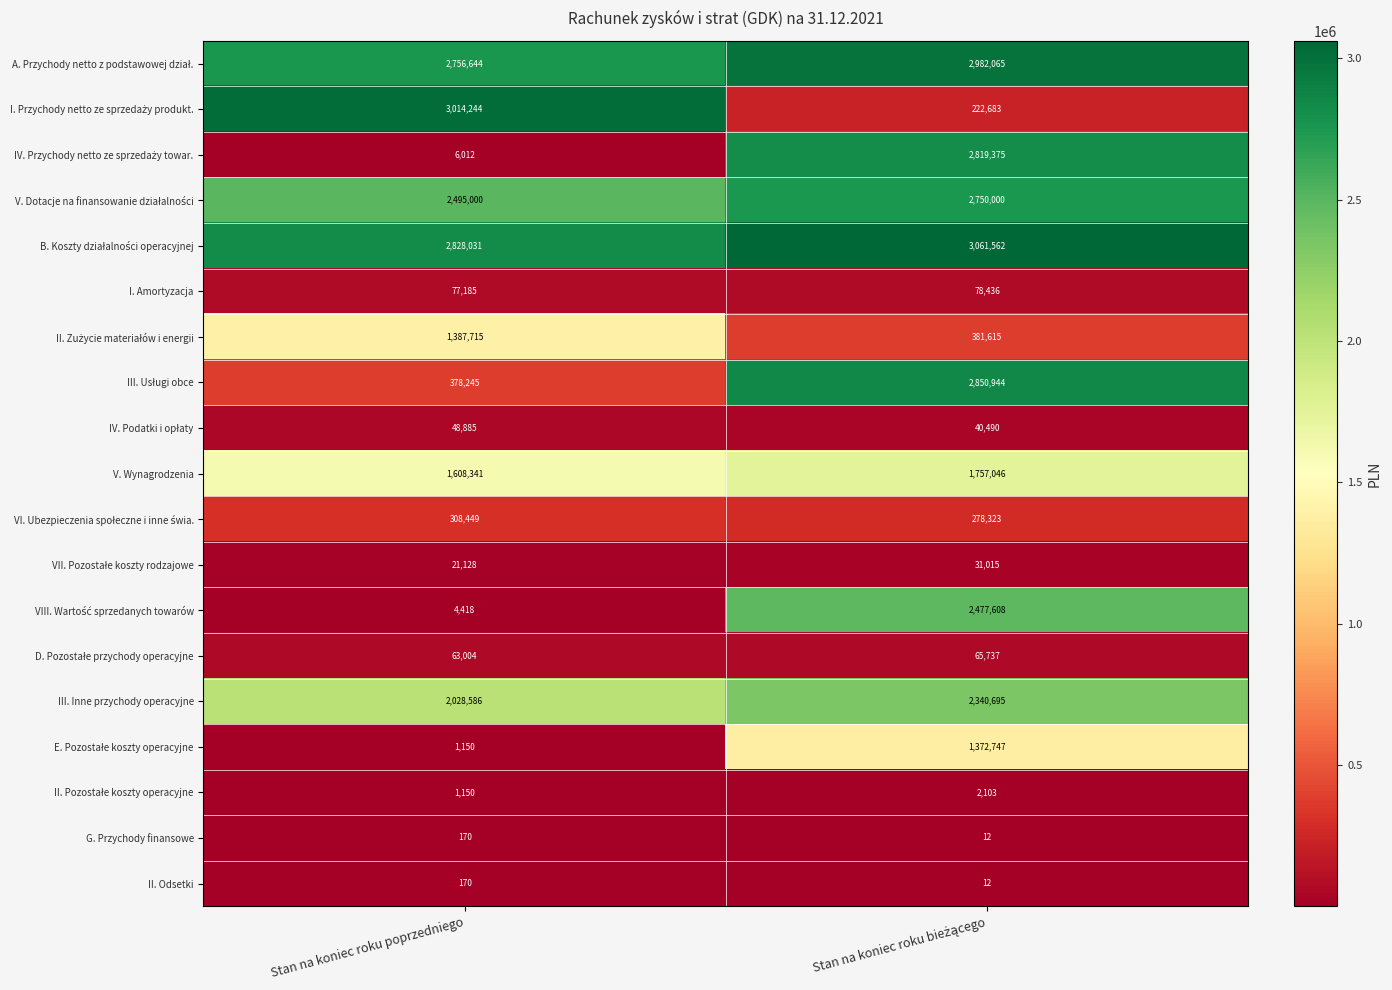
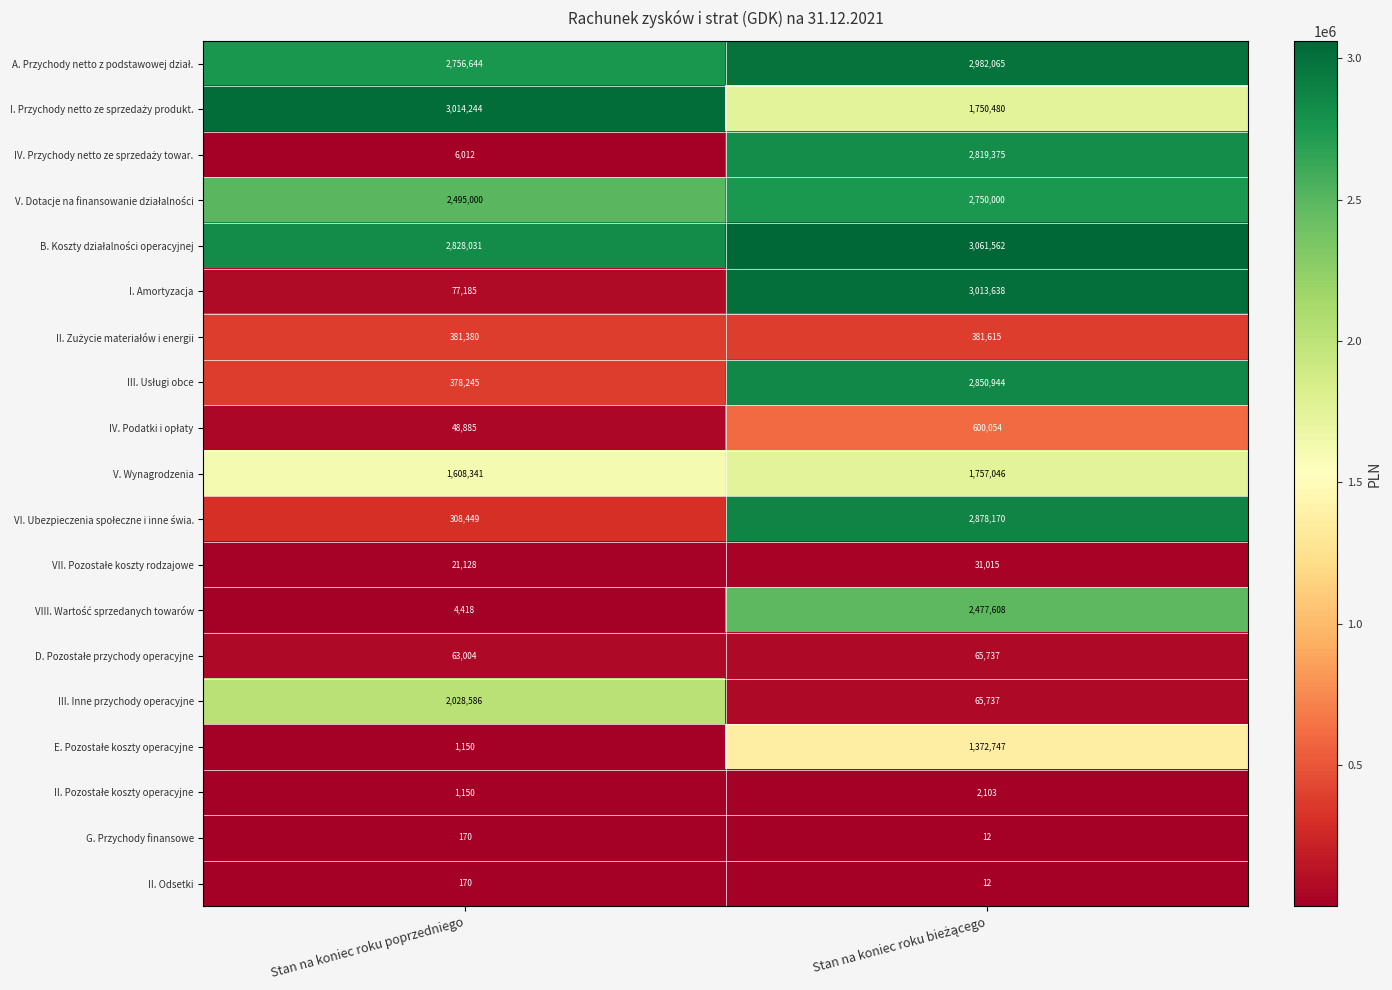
  {
    "A. Przychody netto z podstawowej dział.": {
      "Stan na koniec roku poprzedniego": "2,756,644",
      "Stan na koniec roku bieżącego": "2,982,065"
    },
    "I. Przychody netto ze sprzedaży produkt.": {
      "Stan na koniec roku poprzedniego": "3,014,244",
-     "Stan na koniec roku bieżącego": "222,683"
+     "Stan na koniec roku bieżącego": "1,750,480"
    },
    "IV. Przychody netto ze sprzedaży towar.": {
      "Stan na koniec roku poprzedniego": "6,012",
      "Stan na koniec roku bieżącego": "2,819,375"
    },
    "V. Dotacje na finansowanie działalności": {
      "Stan na koniec roku poprzedniego": "2,495,000",
      "Stan na koniec roku bieżącego": "2,750,000"
    },
    "B. Koszty działalności operacyjnej": {
      "Stan na koniec roku poprzedniego": "2,828,031",
      "Stan na koniec roku bieżącego": "3,061,562"
    },
    "I. Amortyzacja": {
      "Stan na koniec roku poprzedniego": "77,185",
-     "Stan na koniec roku bieżącego": "78,436"
+     "Stan na koniec roku bieżącego": "3,013,638"
    },
    "II. Zużycie materiałów i energii": {
-     "Stan na koniec roku poprzedniego": "1,387,715",
+     "Stan na koniec roku poprzedniego": "381,380",
      "Stan na koniec roku bieżącego": "381,615"
    },
    "III. Usługi obce": {
      "Stan na koniec roku poprzedniego": "378,245",
      "Stan na koniec roku bieżącego": "2,850,944"
    },
    "IV. Podatki i opłaty": {
      "Stan na koniec roku poprzedniego": "48,885",
-     "Stan na koniec roku bieżącego": "40,490"
+     "Stan na koniec roku bieżącego": "600,054"
    },
    "V. Wynagrodzenia": {
      "Stan na koniec roku poprzedniego": "1,608,341",
      "Stan na koniec roku bieżącego": "1,757,046"
    },
    "VI. Ubezpieczenia społeczne i inne świa.": {
      "Stan na koniec roku poprzedniego": "308,449",
-     "Stan na koniec roku bieżącego": "278,323"
+     "Stan na koniec roku bieżącego": "2,878,170"
    },
    "VII. Pozostałe koszty rodzajowe": {
      "Stan na koniec roku poprzedniego": "21,128",
      "Stan na koniec roku bieżącego": "31,015"
    },
    "VIII. Wartość sprzedanych towarów": {
      "Stan na koniec roku poprzedniego": "4,418",
      "Stan na koniec roku bieżącego": "2,477,608"
    },
    "D. Pozostałe przychody operacyjne": {
      "Stan na koniec roku poprzedniego": "63,004",
      "Stan na koniec roku bieżącego": "65,737"
    },
    "III. Inne przychody operacyjne": {
      "Stan na koniec roku poprzedniego": "2,028,586",
-     "Stan na koniec roku bieżącego": "2,340,695"
+     "Stan na koniec roku bieżącego": "65,737"
    },
    "E. Pozostałe koszty operacyjne": {
      "Stan na koniec roku poprzedniego": "1,150",
      "Stan na koniec roku bieżącego": "1,372,747"
    },
    "II. Pozostałe koszty operacyjne": {
      "Stan na koniec roku poprzedniego": "1,150",
      "Stan na koniec roku bieżącego": "2,103"
    },
    "G. Przychody finansowe": {
      "Stan na koniec roku poprzedniego": "170",
      "Stan na koniec roku bieżącego": "12"
    },
    "II. Odsetki": {
      "Stan na koniec roku poprzedniego": "170",
      "Stan na koniec roku bieżącego": "12"
    }
  }
